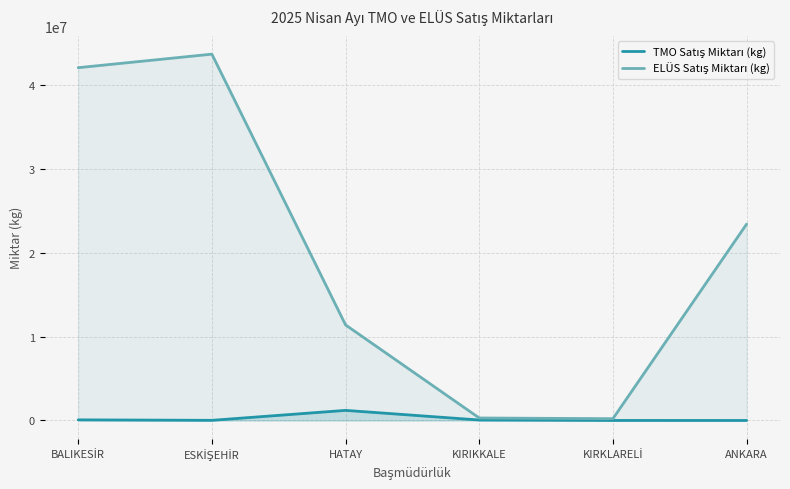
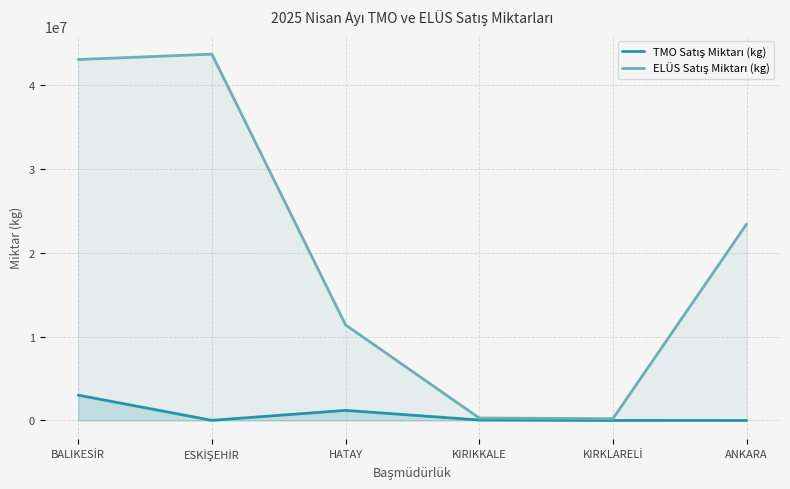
  {
    "TMO Satış Miktarı (kg)": {
-     "BALIKESİR": 0,
+     "BALIKESİR": 3000000,
      "ESKİŞEHİR": 0,
      "HATAY": 1000000,
      "ANKARA": 0
    },
    "ELÜS Satış Miktarı (kg)": {
-     "BALIKESİR": 42000000,
+     "BALIKESİR": 43000000,
      "ESKİŞEHİR": 44000000,
      "HATAY": 11000000,
      "ANKARA": 23000000
    }
  }
